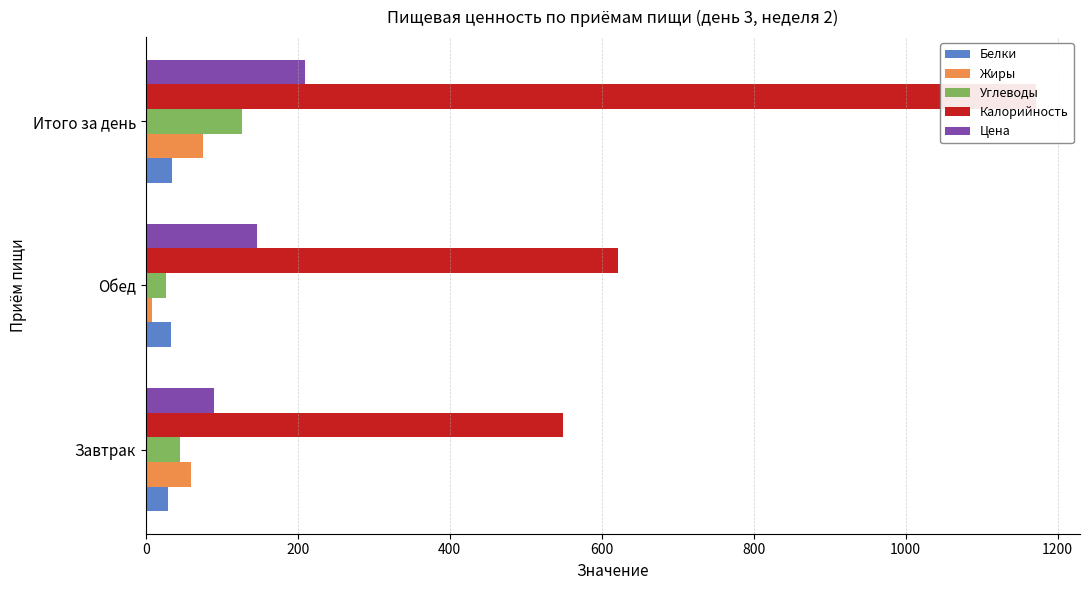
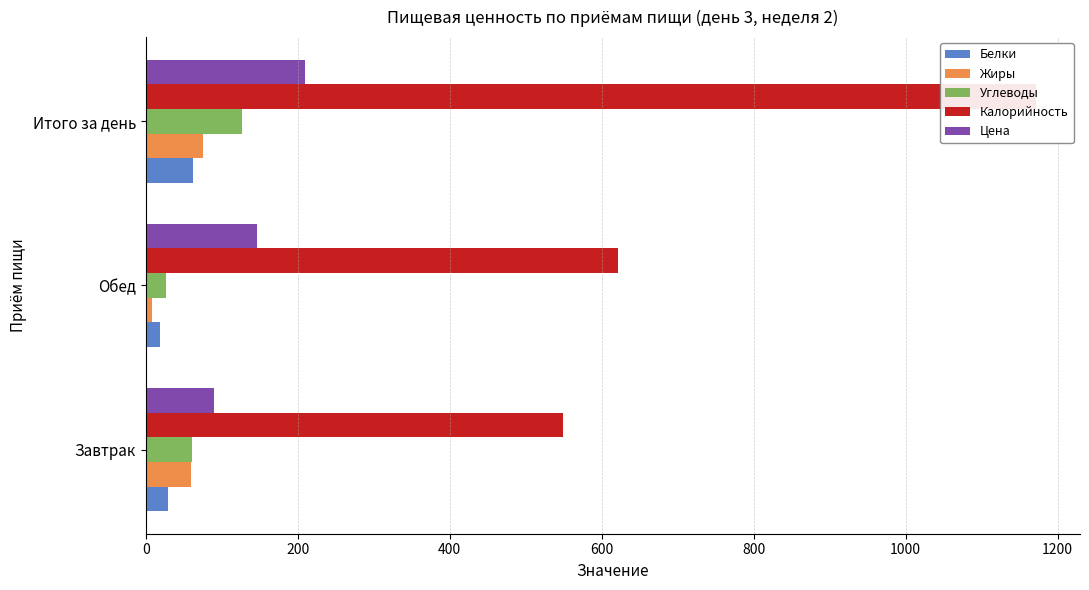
  {
    "Белки": {
-     "Итого за день": 40,
-     "Обед": 30,
+     "Итого за день": 60,
+     "Обед": 20,
      "Завтрак": 30
    },
    "Жиры": {
      "Итого за день": 70,
      "Обед": 10,
      "Завтрак": 60
    },
    "Углеводы": {
      "Итого за день": 130,
      "Обед": 30,
-     "Завтрак": 50
+     "Завтрак": 60
    },
    "Калорийность": {
      "Обед": 620,
      "Завтрак": 550
    },
    "Цена": {
      "Итого за день": 210,
      "Обед": 150,
      "Завтрак": 90
    }
  }
